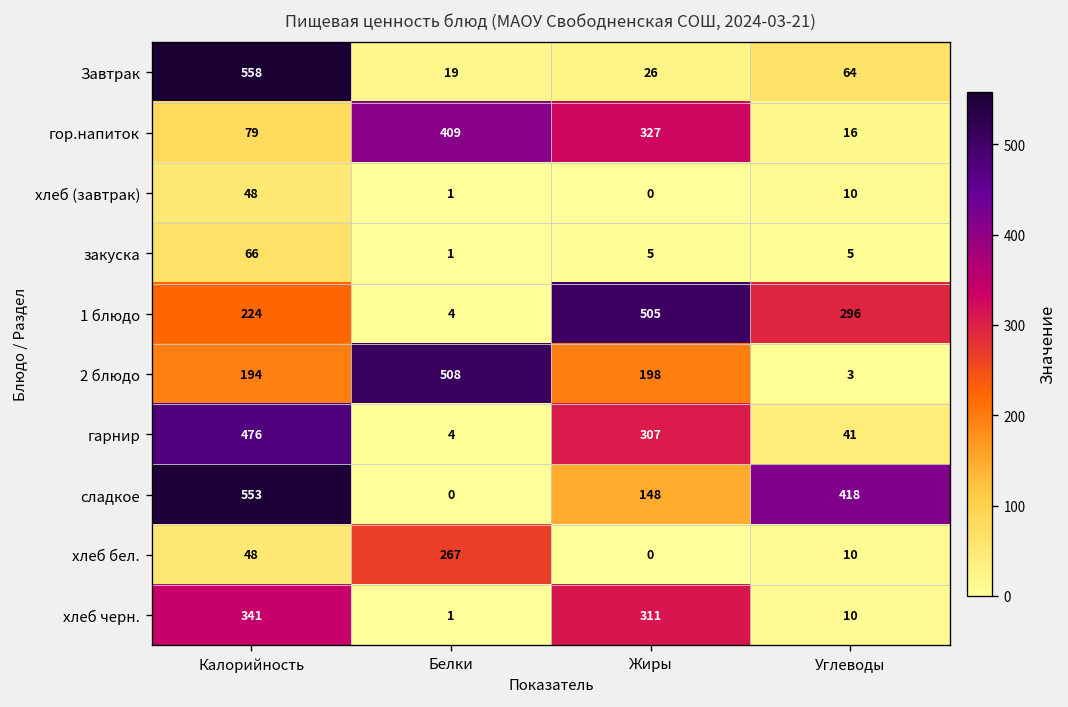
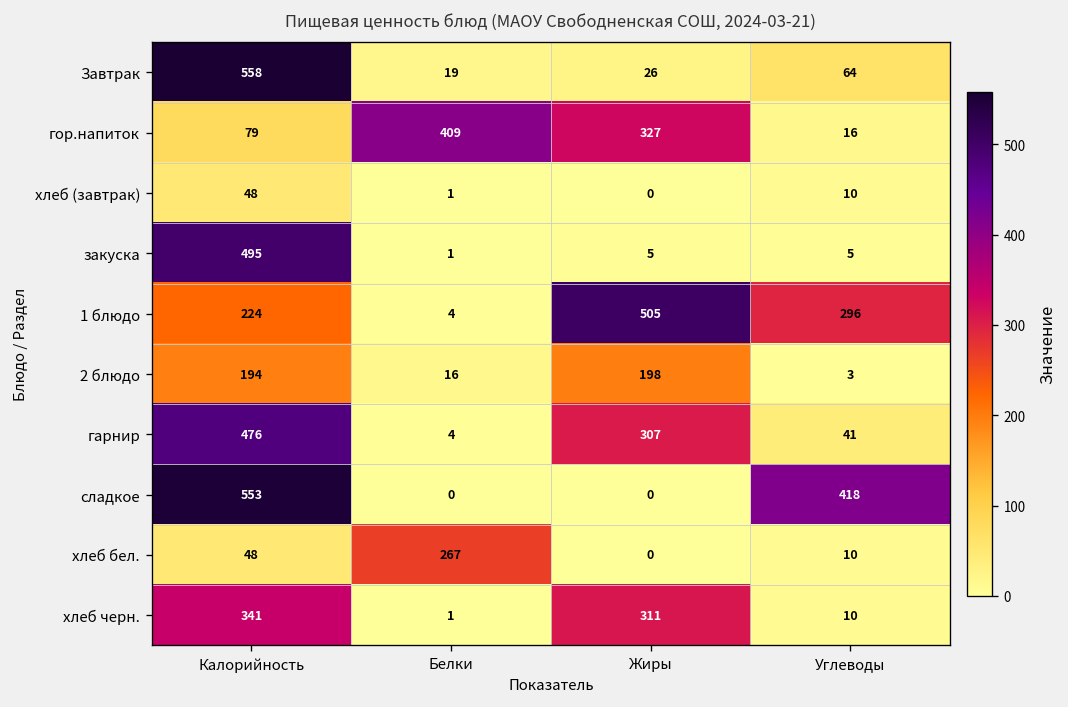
  {
    "Завтрак": {
      "Калорийность": 558,
      "Белки": 19,
      "Жиры": 26,
      "Углеводы": 64
    },
    "гор.напиток": {
      "Калорийность": 79,
      "Белки": 409,
      "Жиры": 327,
      "Углеводы": 16
    },
    "хлеб (завтрак)": {
      "Калорийность": 48,
      "Белки": 1,
      "Жиры": 0,
      "Углеводы": 10
    },
    "закуска": {
-     "Калорийность": 66,
+     "Калорийность": 495,
      "Белки": 1,
      "Жиры": 5,
      "Углеводы": 5
    },
    "1 блюдо": {
      "Калорийность": 224,
      "Белки": 4,
      "Жиры": 505,
      "Углеводы": 296
    },
    "2 блюдо": {
      "Калорийность": 194,
-     "Белки": 508,
+     "Белки": 16,
      "Жиры": 198,
      "Углеводы": 3
    },
    "гарнир": {
      "Калорийность": 476,
      "Белки": 4,
      "Жиры": 307,
      "Углеводы": 41
    },
    "сладкое": {
      "Калорийность": 553,
      "Белки": 0,
-     "Жиры": 148,
+     "Жиры": 0,
      "Углеводы": 418
    },
    "хлеб бел.": {
      "Калорийность": 48,
      "Белки": 267,
      "Жиры": 0,
      "Углеводы": 10
    },
    "хлеб черн.": {
      "Калорийность": 341,
      "Белки": 1,
      "Жиры": 311,
      "Углеводы": 10
    }
  }
